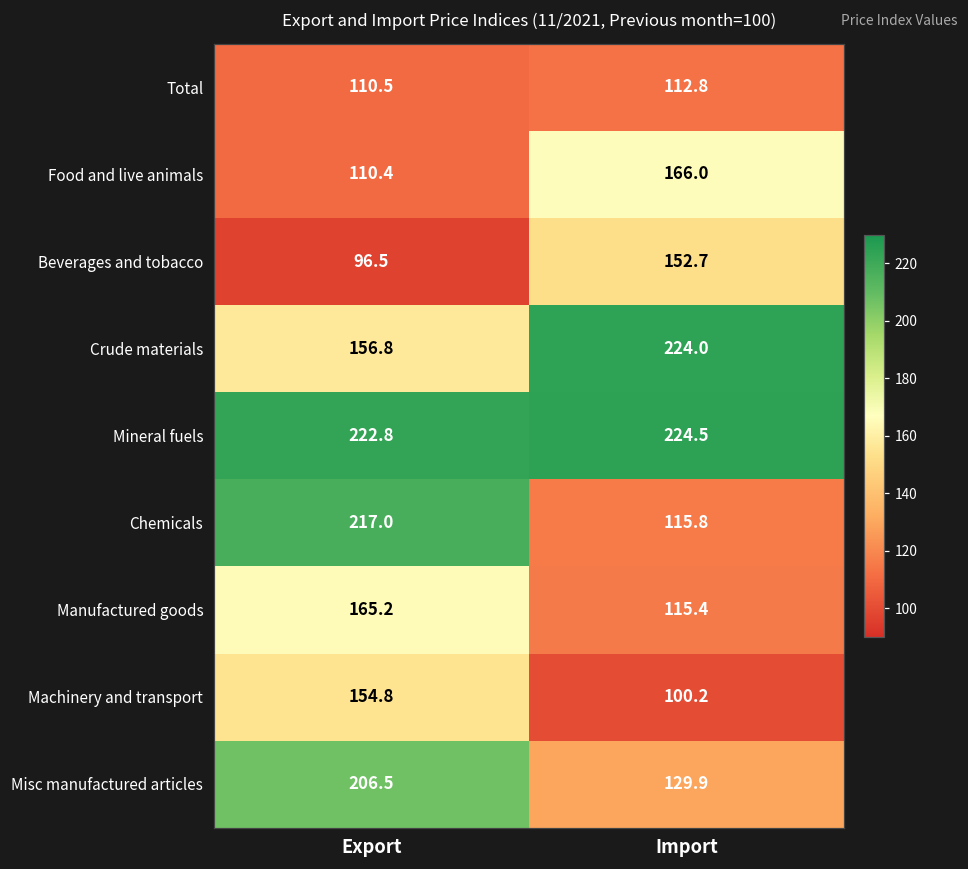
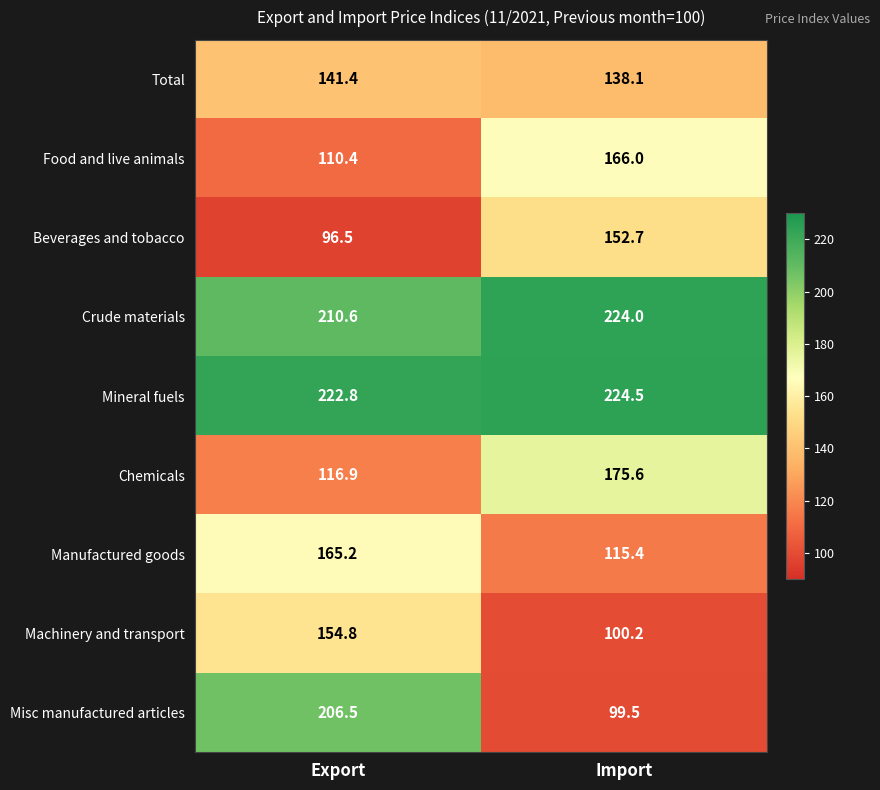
  {
    "Total": {
-     "Export": 110.5,
-     "Import": 112.8
+     "Export": 141.4,
+     "Import": 138.1
    },
    "Food and live animals": {
      "Export": 110.4,
      "Import": 166.0
    },
    "Beverages and tobacco": {
      "Export": 96.5,
      "Import": 152.7
    },
    "Crude materials": {
-     "Export": 156.8,
+     "Export": 210.6,
      "Import": 224.0
    },
    "Mineral fuels": {
      "Export": 222.8,
      "Import": 224.5
    },
    "Chemicals": {
-     "Export": 217.0,
-     "Import": 115.8
+     "Export": 116.9,
+     "Import": 175.6
    },
    "Manufactured goods": {
      "Export": 165.2,
      "Import": 115.4
    },
    "Machinery and transport": {
      "Export": 154.8,
      "Import": 100.2
    },
    "Misc manufactured articles": {
      "Export": 206.5,
-     "Import": 129.9
+     "Import": 99.5
    }
  }
